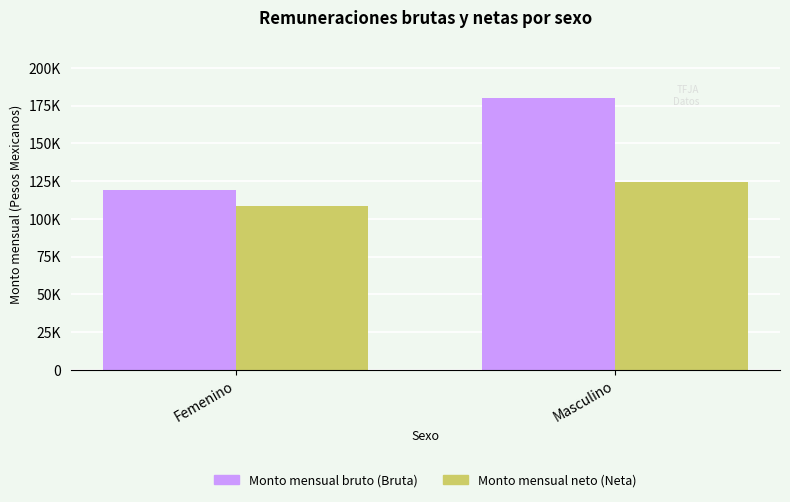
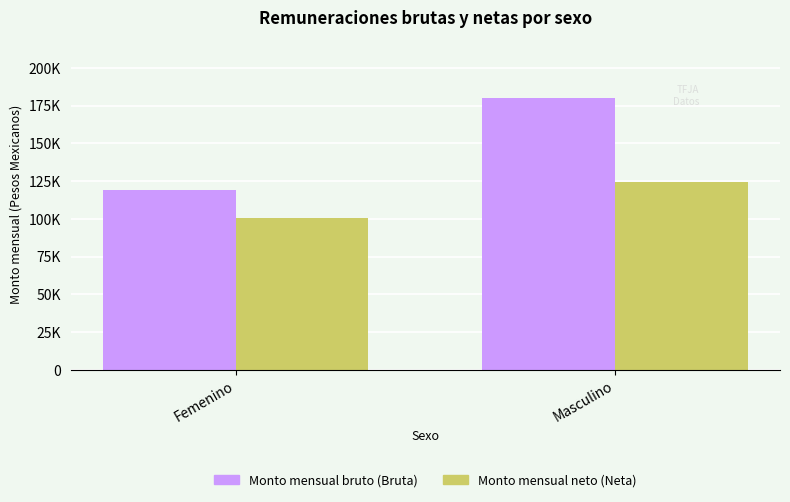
  {
    "Monto mensual bruto (Bruta)": {
      "Femenino": 119000,
      "Masculino": 180000
    },
    "Monto mensual neto (Neta)": {
-     "Femenino": 109000,
+     "Femenino": 100000,
      "Masculino": 124000
    }
  }
